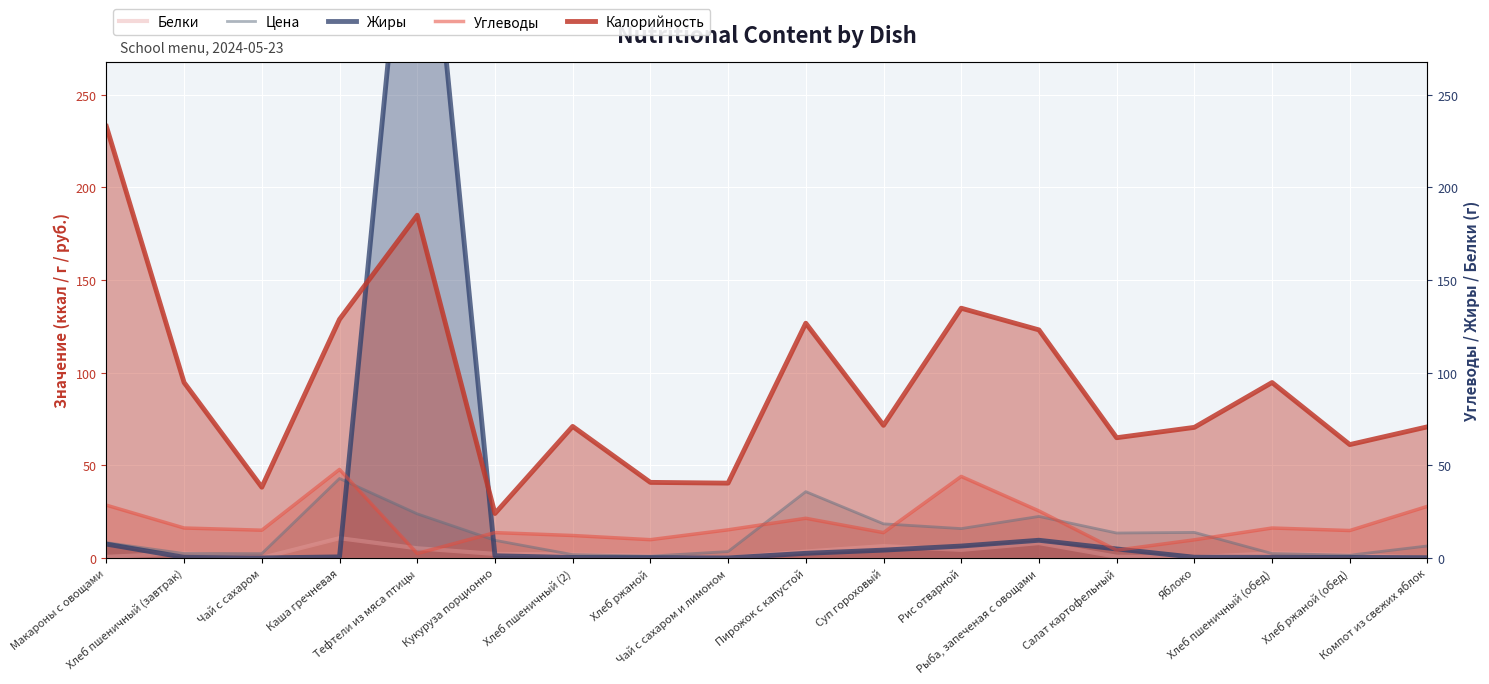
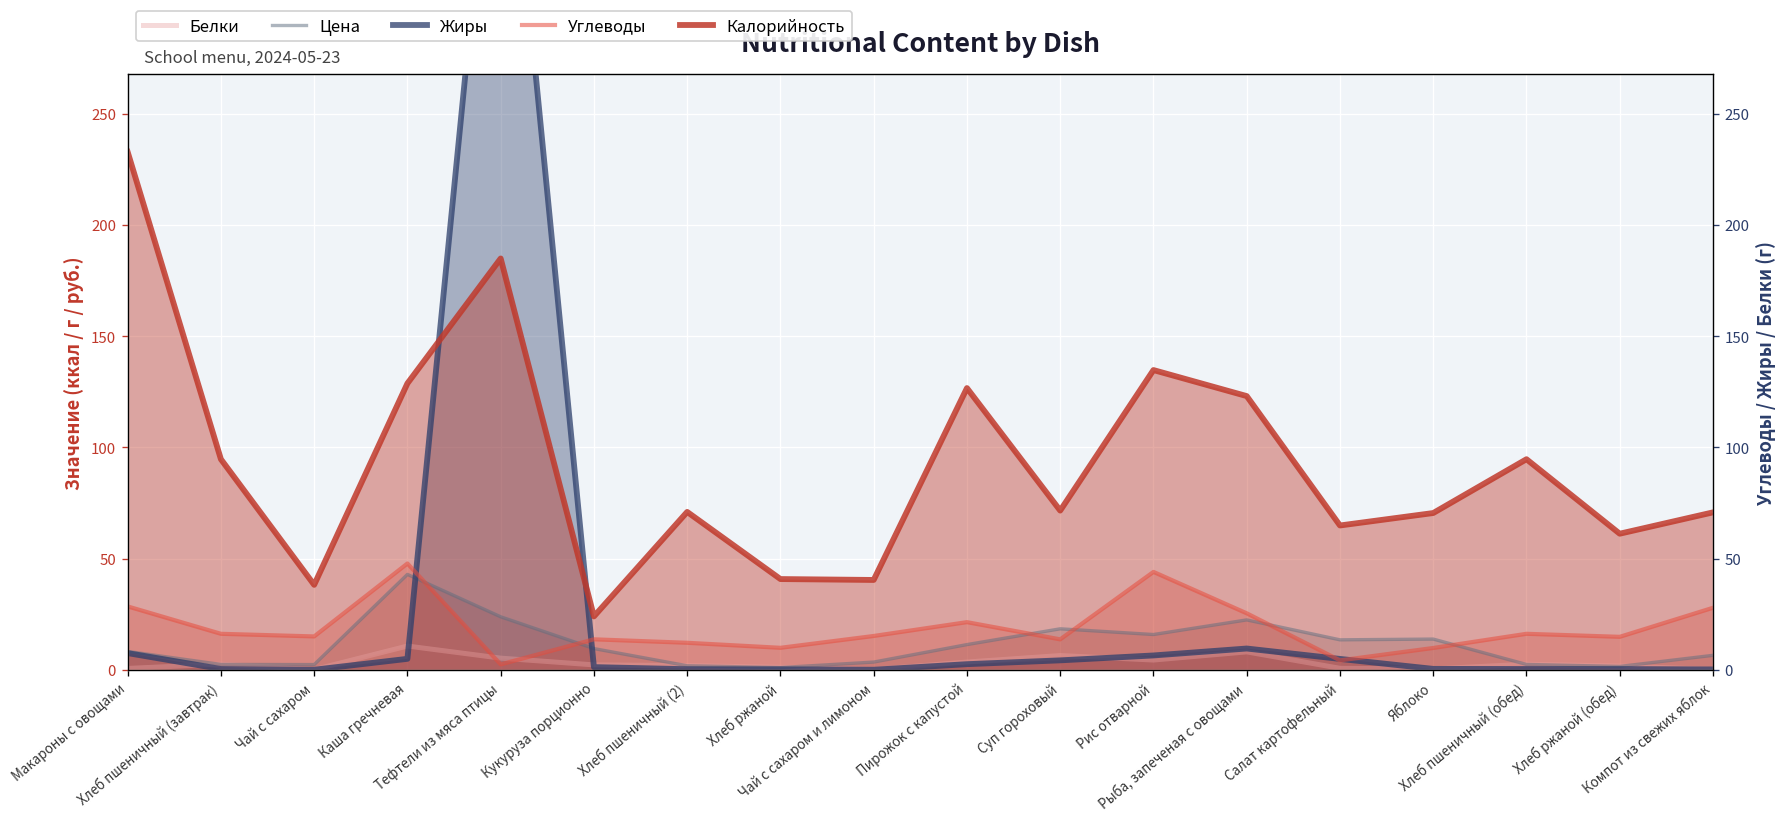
  {
    "Белки": {
      "Макароны с овощами": 1,
      "Каша гречневая": 11,
      "Тефтели из мяса птицы": 5,
      "Суп гороховый": 6,
      "Рис отварной": 4,
      "Рыба, запеченая с овощами": 8,
      "Салат картофельный": 1
    },
    "Цена": {
      "Чай с сахаром": 2,
      "Каша гречневая": 43,
      "Тефтели из мяса птицы": 24,
      "Кукуруза порционно": 10,
      "Чай с сахаром и лимоном": 3,
-     "Пирожок с капустой": 36,
+     "Пирожок с капустой": 11,
      "Суп гороховый": 18,
      "Рис отварной": 16,
      "Рыба, запеченая с овощами": 22,
      "Салат картофельный": 13,
      "Яблоко": 14,
      "Компот из свежих яблок": 7
    },
    "Жиры": {
      "Хлеб пшеничный (завтрак)": 0,
-     "Каша гречневая": 1,
+     "Каша гречневая": 5,
      "Хлеб пшеничный (2)": 0,
      "Суп гороховый": 4,
      "Рис отварной": 6,
      "Рыба, запеченая с овощами": 10,
      "Хлеб пшеничный (обед)": 0
    }
  }
